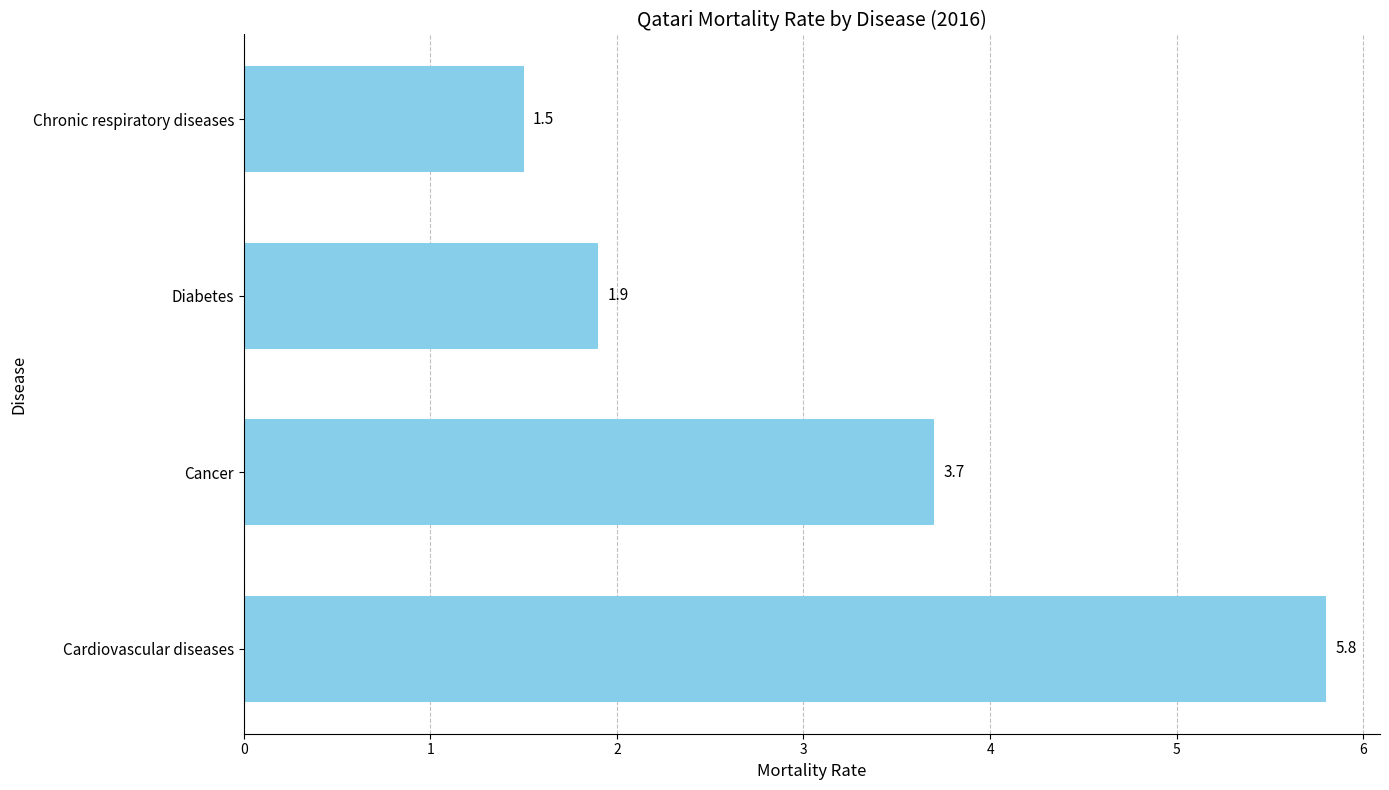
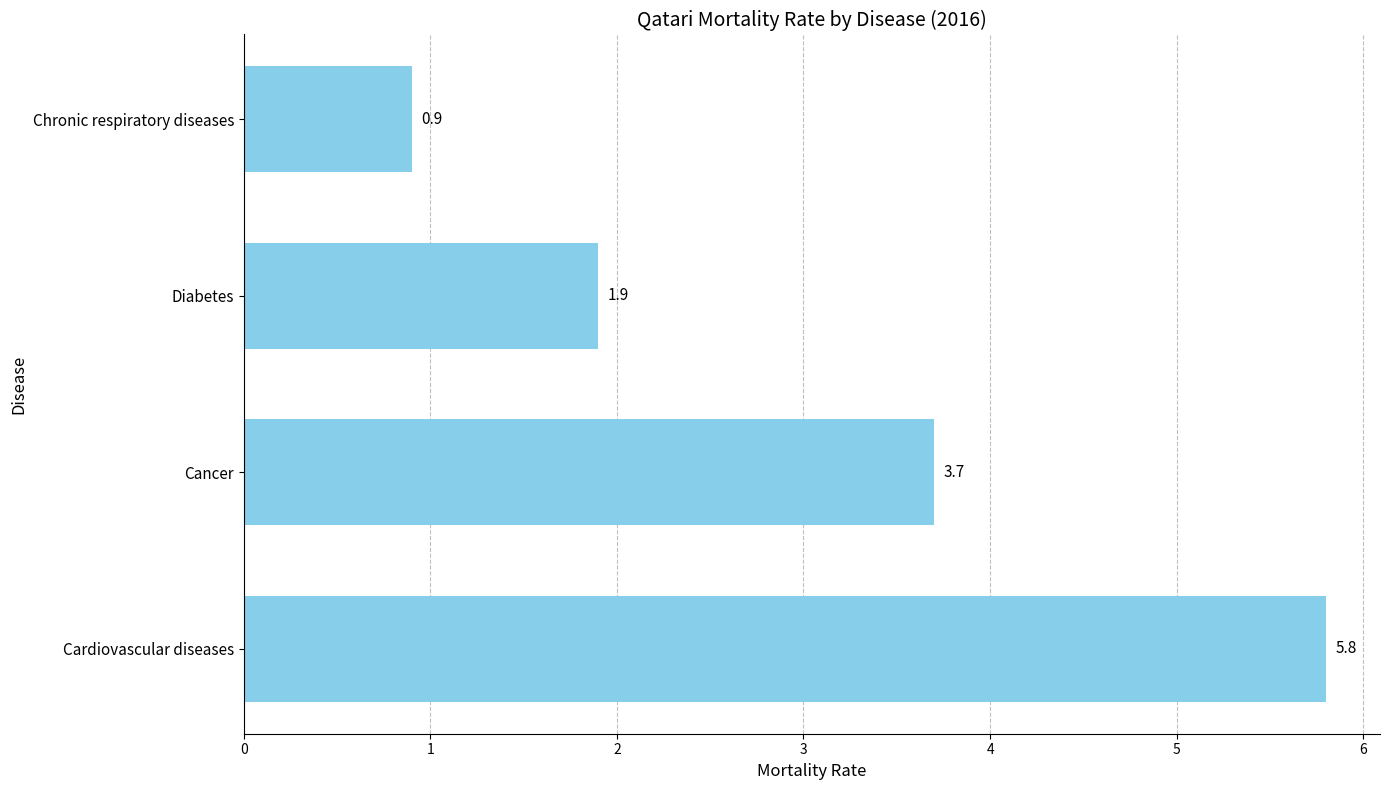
  {
-   "Chronic respiratory diseases": 1.5,
+   "Chronic respiratory diseases": 0.9,
    "Diabetes": 1.9,
    "Cancer": 3.7,
    "Cardiovascular diseases": 5.8
  }
